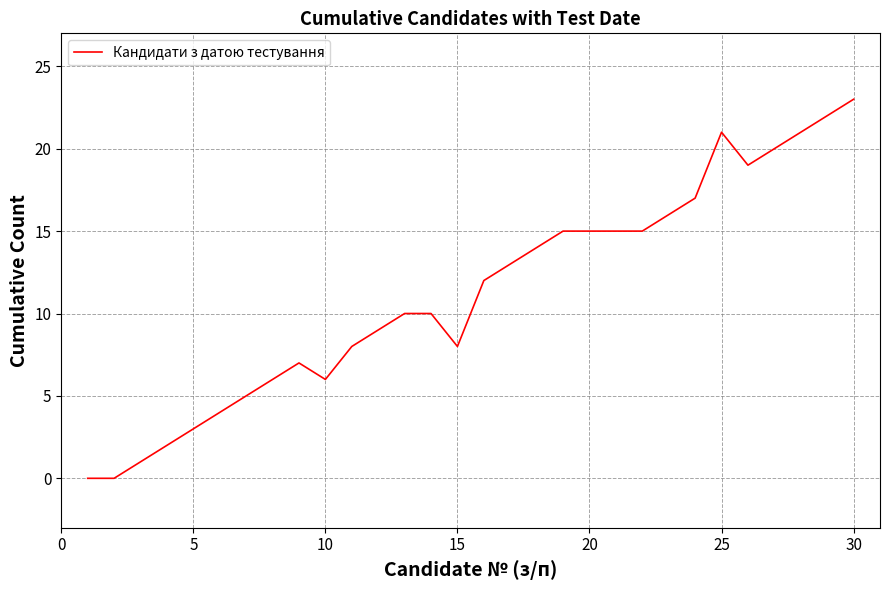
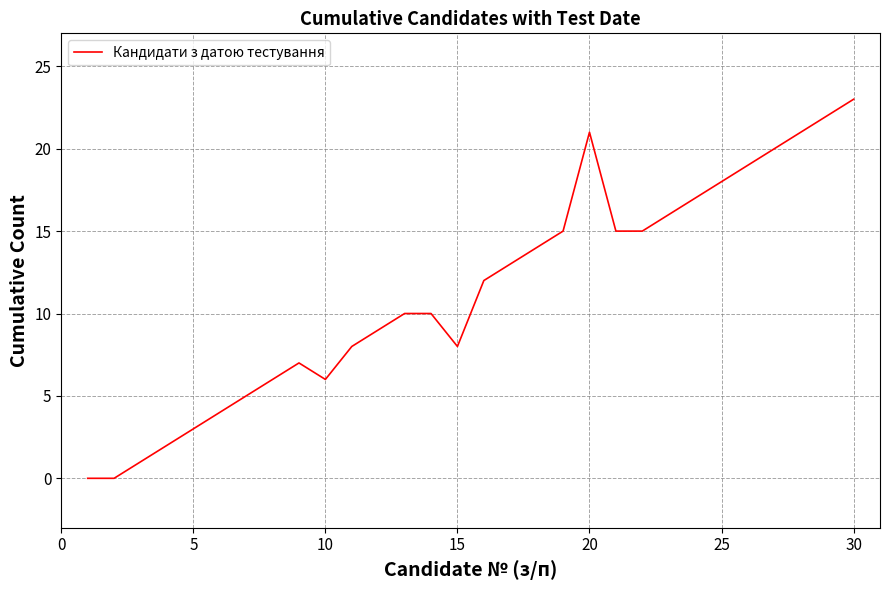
  {
    "5": 3,
    "10": 6,
    "15": 8,
-   "20": 15,
-   "25": 21,
+   "20": 21,
+   "25": 18,
    "30": 23
  }
